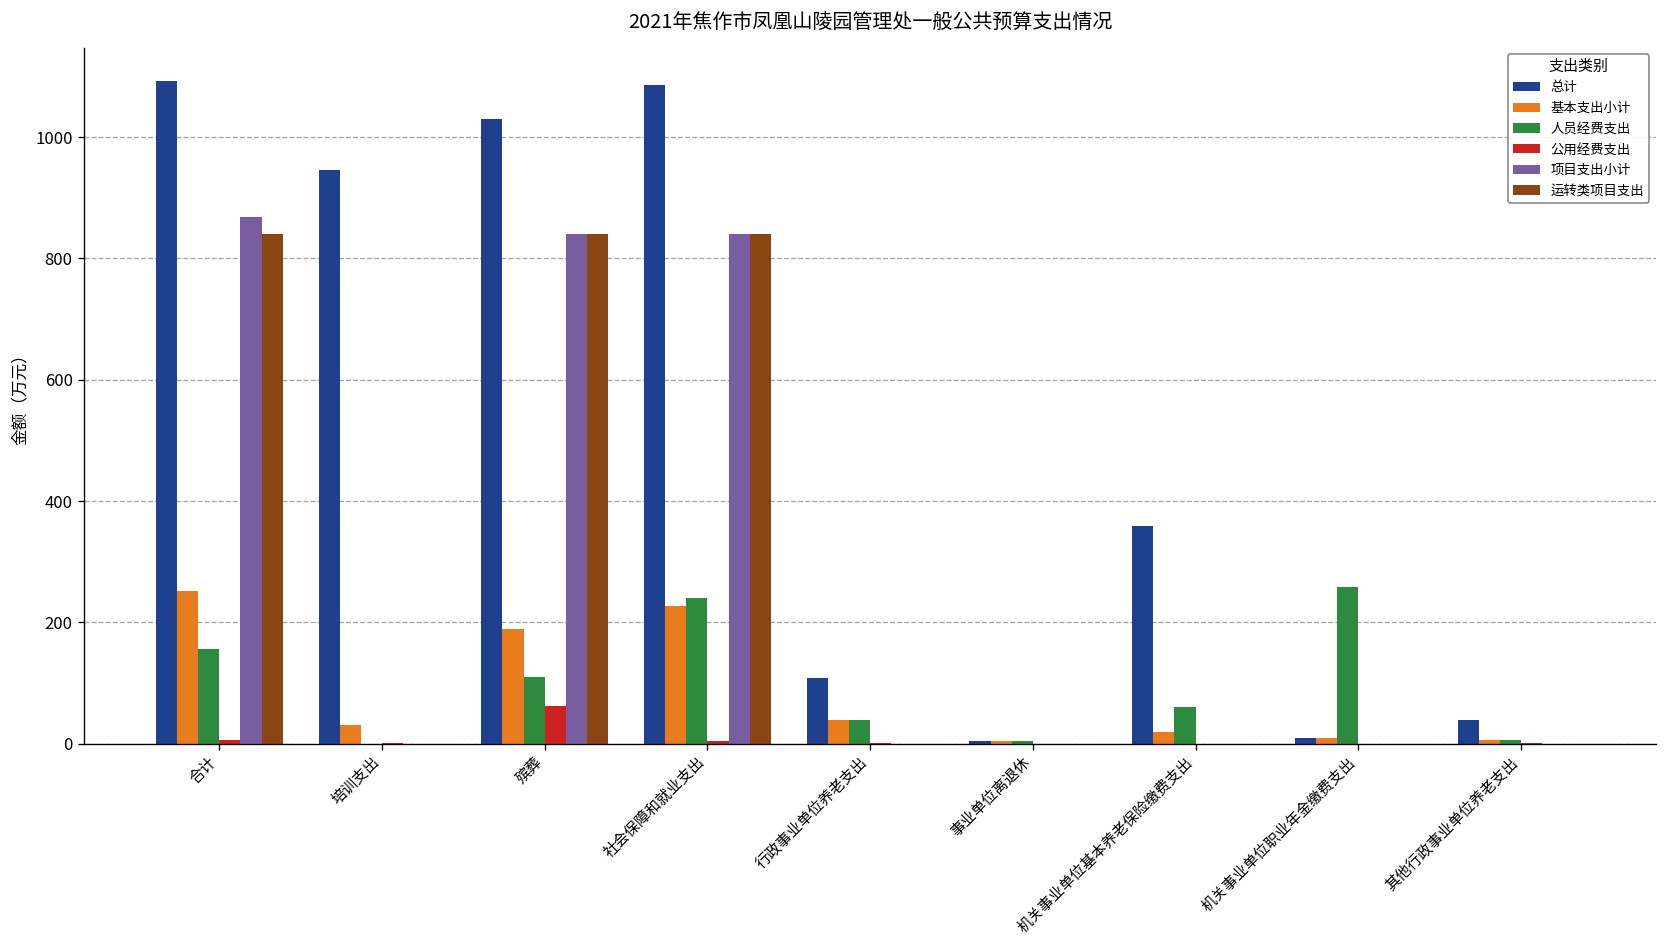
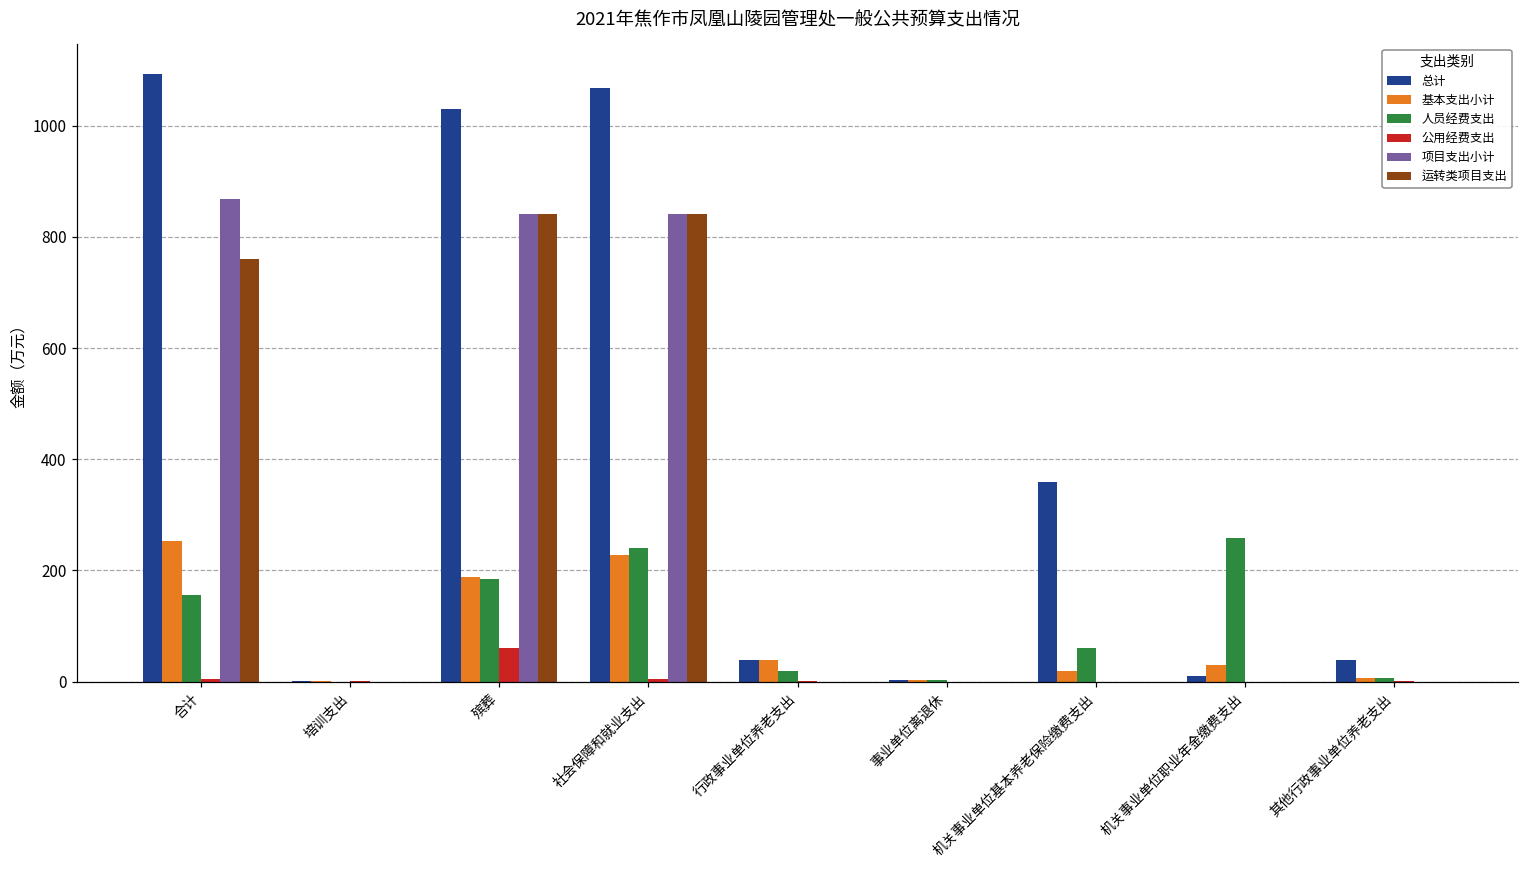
  {
    "总计": {
      "合计": 1090,
-     "培训支出": 950,
+     "培训支出": 0,
      "殡葬": 1030,
-     "社会保障和就业支出": 1090,
-     "行政事业单位养老支出": 110,
+     "社会保障和就业支出": 1070,
+     "行政事业单位养老支出": 40,
      "机关事业单位基本养老保险缴费支出": 360,
      "机关事业单位职业年金缴费支出": 10,
      "其他行政事业单位养老支出": 40
    },
    "基本支出小计": {
      "合计": 250,
-     "培训支出": 30,
+     "培训支出": 0,
      "殡葬": 190,
      "社会保障和就业支出": 230,
      "行政事业单位养老支出": 40,
      "机关事业单位基本养老保险缴费支出": 20,
-     "机关事业单位职业年金缴费支出": 10,
+     "机关事业单位职业年金缴费支出": 30,
      "其他行政事业单位养老支出": 10
    },
    "人员经费支出": {
      "合计": 160,
      "培训支出": 0,
-     "殡葬": 110,
+     "殡葬": 180,
      "社会保障和就业支出": 240,
-     "行政事业单位养老支出": 40,
+     "行政事业单位养老支出": 20,
      "机关事业单位基本养老保险缴费支出": 60,
      "机关事业单位职业年金缴费支出": 260,
      "其他行政事业单位养老支出": 10
    },
    "公用经费支出": {
      "合计": 10,
      "殡葬": 60,
      "事业单位离退休": 0,
      "机关事业单位基本养老保险缴费支出": 0,
      "机关事业单位职业年金缴费支出": 0
    },
    "项目支出小计": {
      "合计": 870,
      "培训支出": 0,
      "殡葬": 840,
      "社会保障和就业支出": 840,
      "行政事业单位养老支出": 0,
      "事业单位离退休": 0,
      "机关事业单位基本养老保险缴费支出": 0,
      "机关事业单位职业年金缴费支出": 0,
      "其他行政事业单位养老支出": 0
    },
    "运转类项目支出": {
-     "合计": 840,
+     "合计": 760,
      "培训支出": 0,
      "殡葬": 840,
      "社会保障和就业支出": 840,
      "行政事业单位养老支出": 0,
      "事业单位离退休": 0,
      "机关事业单位基本养老保险缴费支出": 0,
      "机关事业单位职业年金缴费支出": 0,
      "其他行政事业单位养老支出": 0
    }
  }
